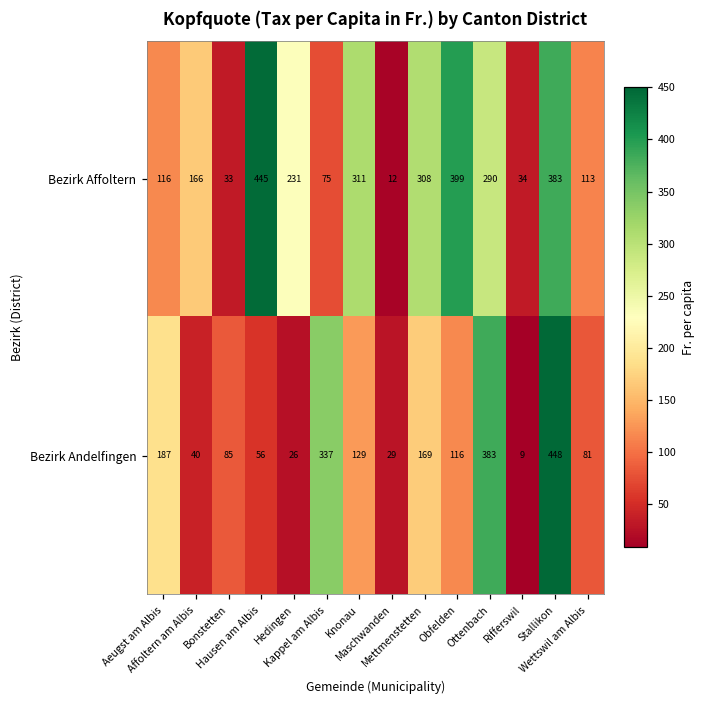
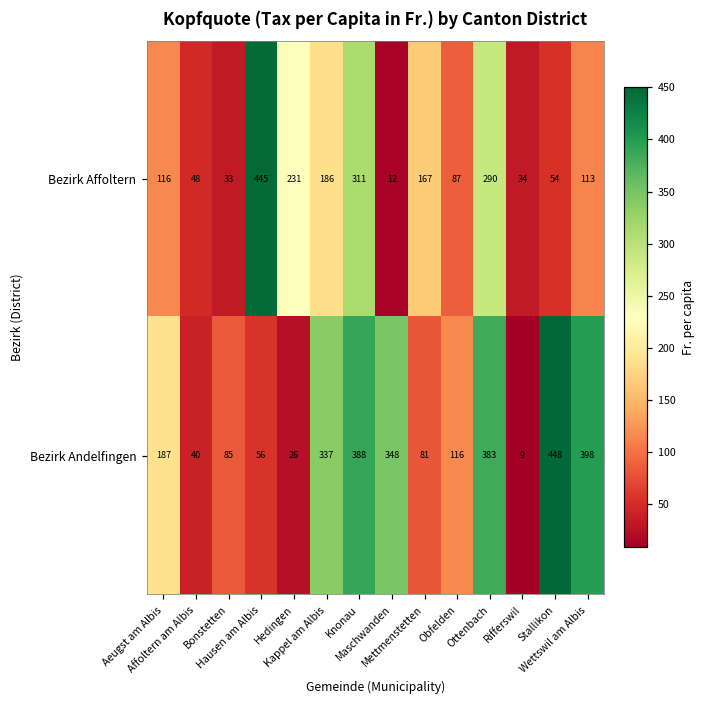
  {
    "Bezirk Affoltern": {
      "Aeugst am Albis": 116,
-     "Affoltern am Albis": 166,
+     "Affoltern am Albis": 48,
      "Bonstetten": 33,
      "Hausen am Albis": 445,
      "Hedingen": 231,
-     "Kappel am Albis": 75,
+     "Kappel am Albis": 186,
      "Knonau": 311,
      "Maschwanden": 12,
-     "Mettmenstetten": 308,
-     "Obfelden": 399,
+     "Mettmenstetten": 167,
+     "Obfelden": 87,
      "Ottenbach": 290,
      "Rifferswil": 34,
-     "Stallikon": 383,
+     "Stallikon": 54,
      "Wettswil am Albis": 113
    },
    "Bezirk Andelfingen": {
      "Aeugst am Albis": 187,
      "Affoltern am Albis": 40,
      "Bonstetten": 85,
      "Hausen am Albis": 56,
      "Hedingen": 26,
      "Kappel am Albis": 337,
-     "Knonau": 129,
-     "Maschwanden": 29,
-     "Mettmenstetten": 169,
+     "Knonau": 388,
+     "Maschwanden": 348,
+     "Mettmenstetten": 81,
      "Obfelden": 116,
      "Ottenbach": 383,
      "Rifferswil": 9,
      "Stallikon": 448,
-     "Wettswil am Albis": 81
+     "Wettswil am Albis": 398
    }
  }
